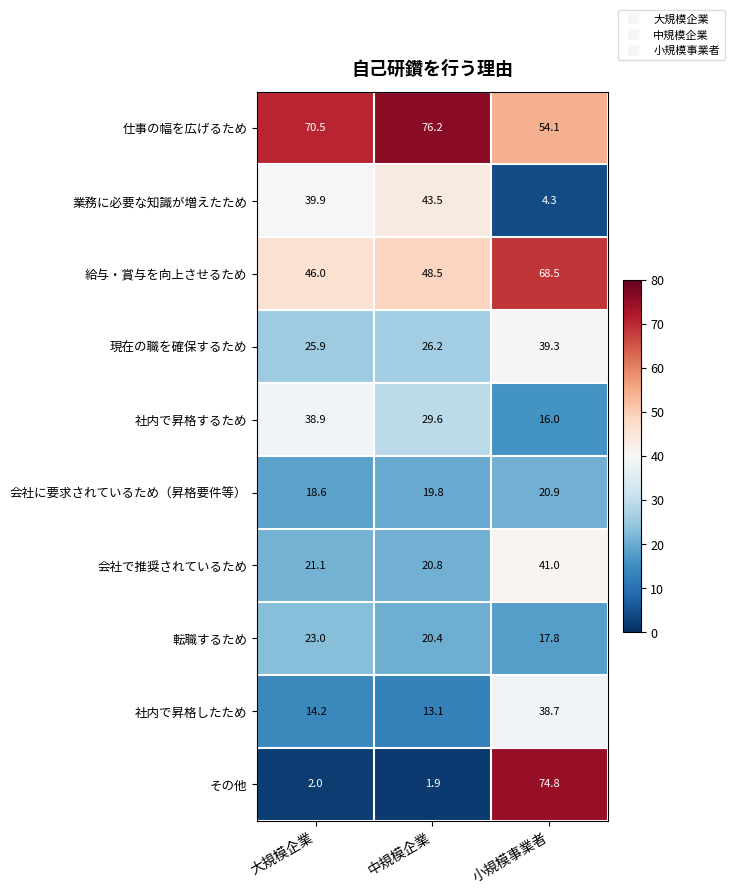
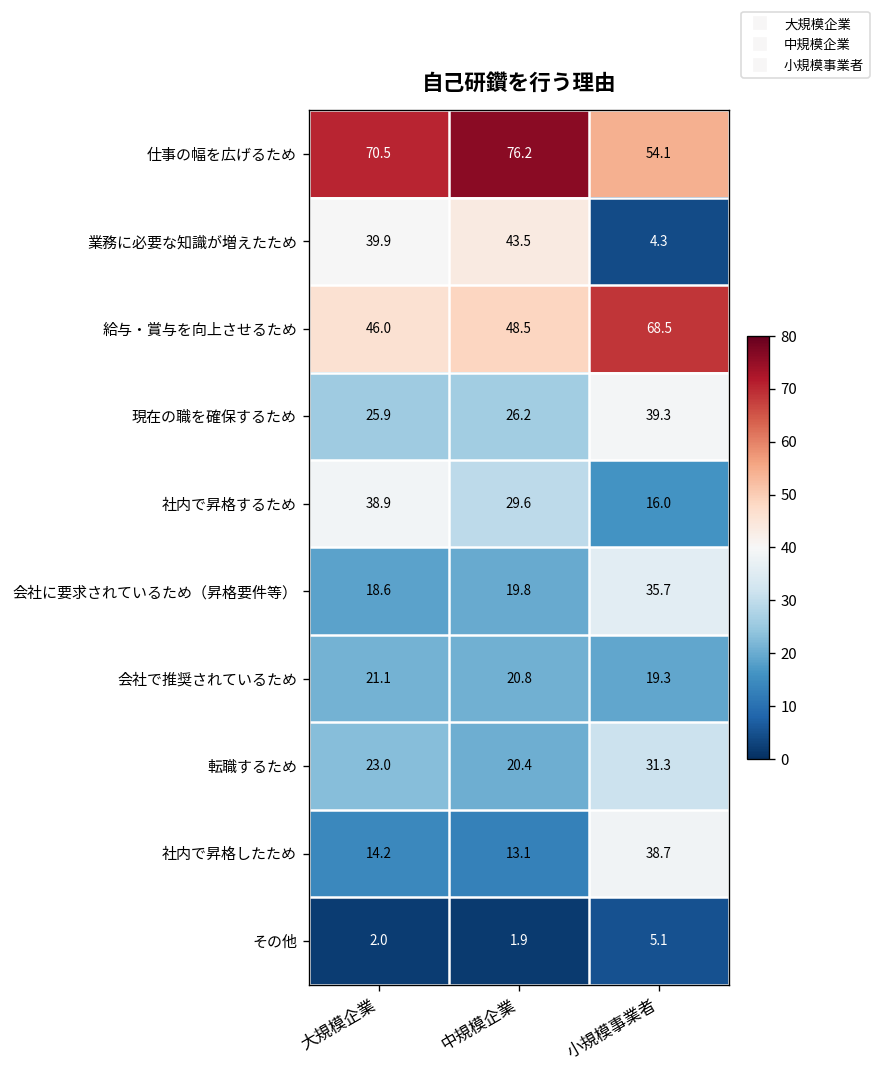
  {
    "仕事の幅を広げるため": {
      "大規模企業": 70.5,
      "中規模企業": 76.2,
      "小規模事業者": 54.1
    },
    "業務に必要な知識が増えたため": {
      "大規模企業": 39.9,
      "中規模企業": 43.5,
      "小規模事業者": 4.3
    },
    "給与・賞与を向上させるため": {
      "大規模企業": 46.0,
      "中規模企業": 48.5,
      "小規模事業者": 68.5
    },
    "現在の職を確保するため": {
      "大規模企業": 25.9,
      "中規模企業": 26.2,
      "小規模事業者": 39.3
    },
    "社内で昇格するため": {
      "大規模企業": 38.9,
      "中規模企業": 29.6,
      "小規模事業者": 16.0
    },
    "会社に要求されているため（昇格要件等）": {
      "大規模企業": 18.6,
      "中規模企業": 19.8,
-     "小規模事業者": 20.9
+     "小規模事業者": 35.7
    },
    "会社で推奨されているため": {
      "大規模企業": 21.1,
      "中規模企業": 20.8,
-     "小規模事業者": 41.0
+     "小規模事業者": 19.3
    },
    "転職するため": {
      "大規模企業": 23.0,
      "中規模企業": 20.4,
-     "小規模事業者": 17.8
+     "小規模事業者": 31.3
    },
    "社内で昇格したため": {
      "大規模企業": 14.2,
      "中規模企業": 13.1,
      "小規模事業者": 38.7
    },
    "その他": {
      "大規模企業": 2.0,
      "中規模企業": 1.9,
-     "小規模事業者": 74.8
+     "小規模事業者": 5.1
    }
  }
